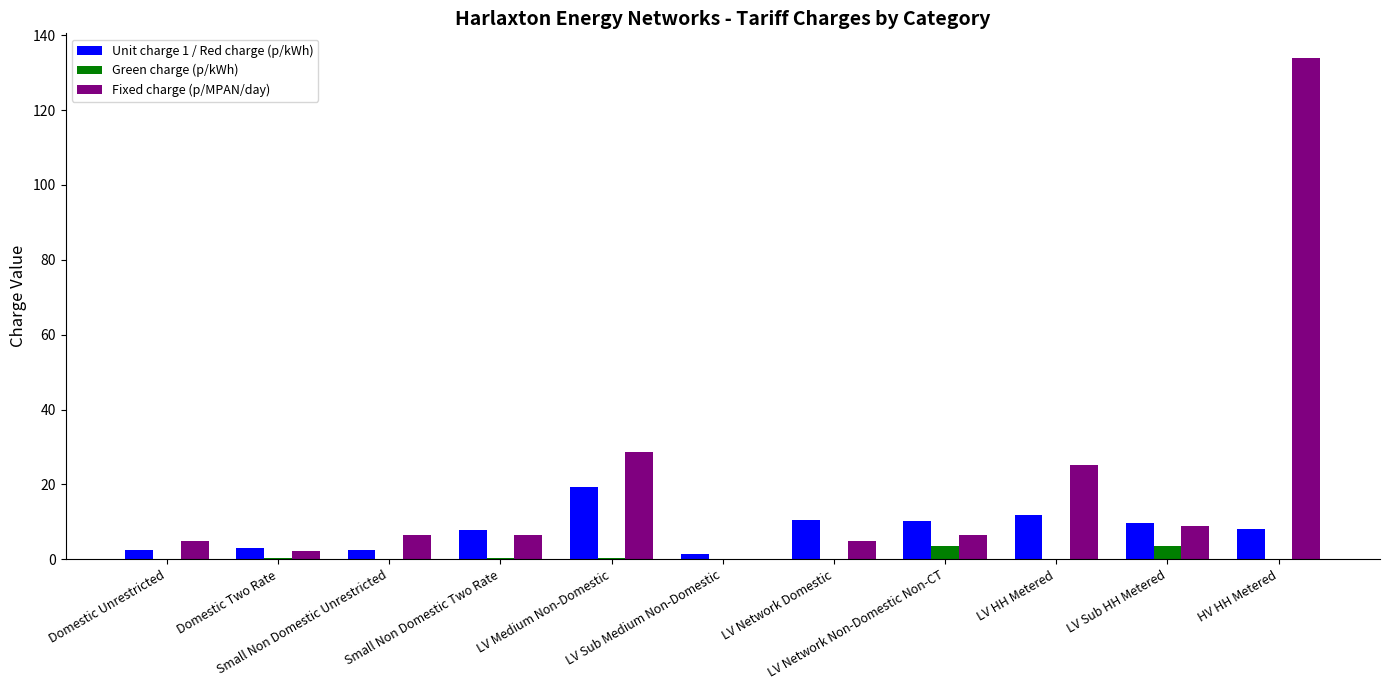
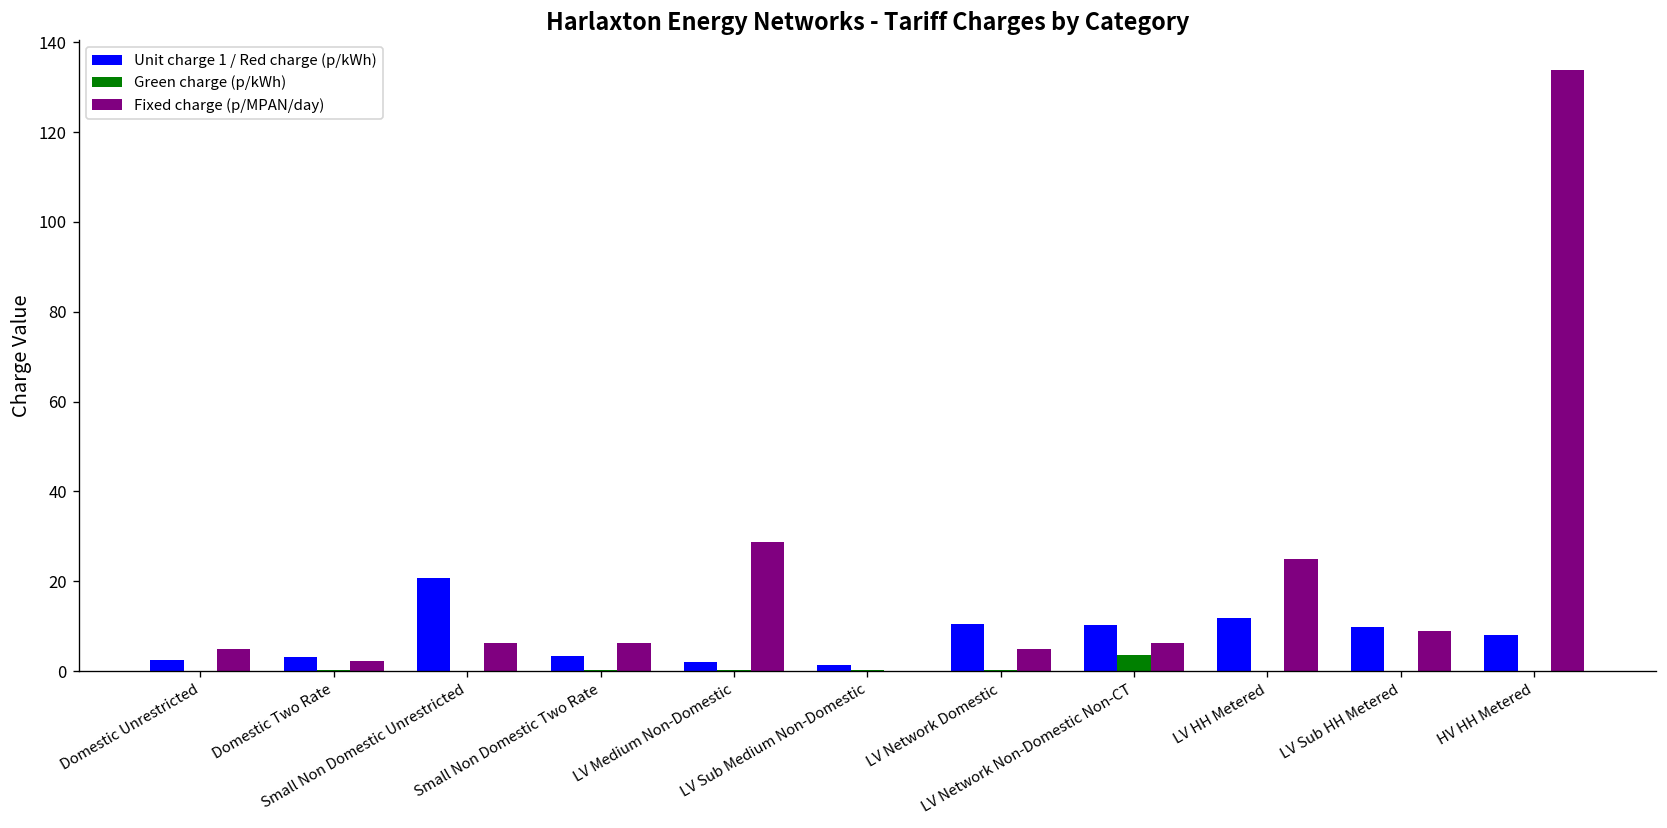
  {
    "Unit charge 1 / Red charge (p/kWh)": {
      "Domestic Unrestricted": 2,
      "Domestic Two Rate": 3,
-     "Small Non Domestic Unrestricted": 2,
-     "Small Non Domestic Two Rate": 8,
-     "LV Medium Non-Domestic": 19,
+     "Small Non Domestic Unrestricted": 21,
+     "Small Non Domestic Two Rate": 3,
+     "LV Medium Non-Domestic": 2,
      "LV Sub Medium Non-Domestic": 1,
      "LV Network Domestic": 10,
      "LV Network Non-Domestic Non-CT": 10,
      "LV HH Metered": 12,
      "LV Sub HH Metered": 10,
      "HV HH Metered": 8
    },
    "Green charge (p/kWh)": {
      "Domestic Unrestricted": 0,
      "Small Non Domestic Unrestricted": 0,
      "LV Network Non-Domestic Non-CT": 4,
-     "LV Sub HH Metered": 4
+     "LV Sub HH Metered": 0
    },
    "Fixed charge (p/MPAN/day)": {
      "Domestic Unrestricted": 5,
      "Domestic Two Rate": 2,
      "Small Non Domestic Unrestricted": 6,
      "Small Non Domestic Two Rate": 6,
      "LV Medium Non-Domestic": 29,
      "LV Sub Medium Non-Domestic": 0,
      "LV Network Domestic": 5,
      "LV Network Non-Domestic Non-CT": 6,
      "LV HH Metered": 25,
      "LV Sub HH Metered": 9,
      "HV HH Metered": 134
    }
  }
